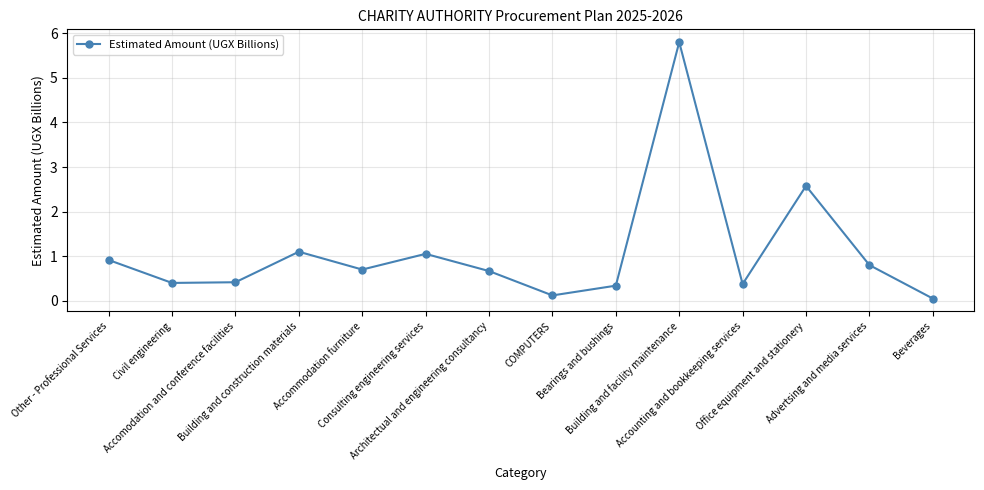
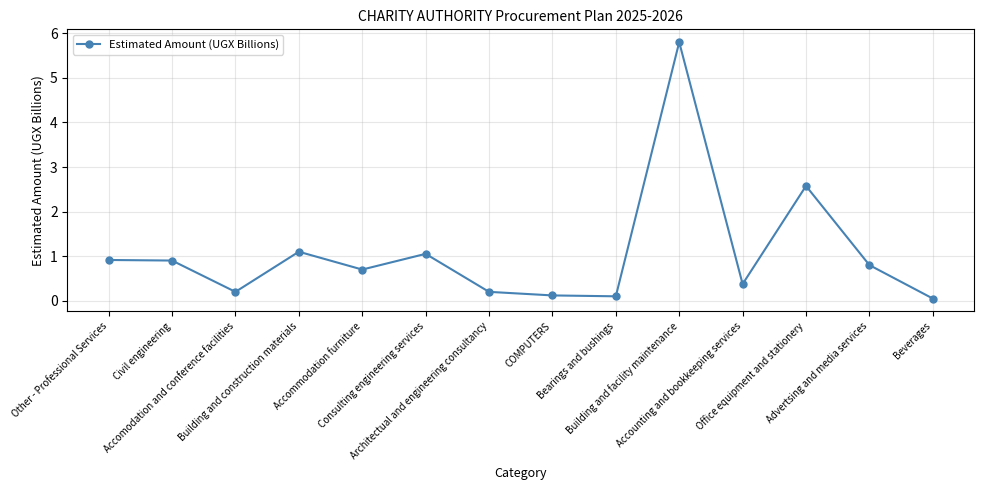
  {
    "Other - Professional Services": 0.9,
-   "Civil engineering": 0.4,
-   "Accomodation and conference facilities": 0.4,
+   "Civil engineering": 0.9,
+   "Accomodation and conference facilities": 0.2,
    "Building and construction materials": 1.1,
    "Accommodation furniture": 0.7,
    "Consulting engineering services": 1.1,
-   "Architectual and engineering consultancy": 0.7,
+   "Architectual and engineering consultancy": 0.2,
    "COMPUTERS": 0.1,
-   "Bearings and bushings": 0.3,
+   "Bearings and bushings": 0.1,
    "Building and facility maintenance": 5.8,
    "Accounting and bookkeeping services": 0.4,
    "Office equipment and stationery": 2.6,
    "Advertsing and media services": 0.8,
    "Beverages": 0.1
  }
